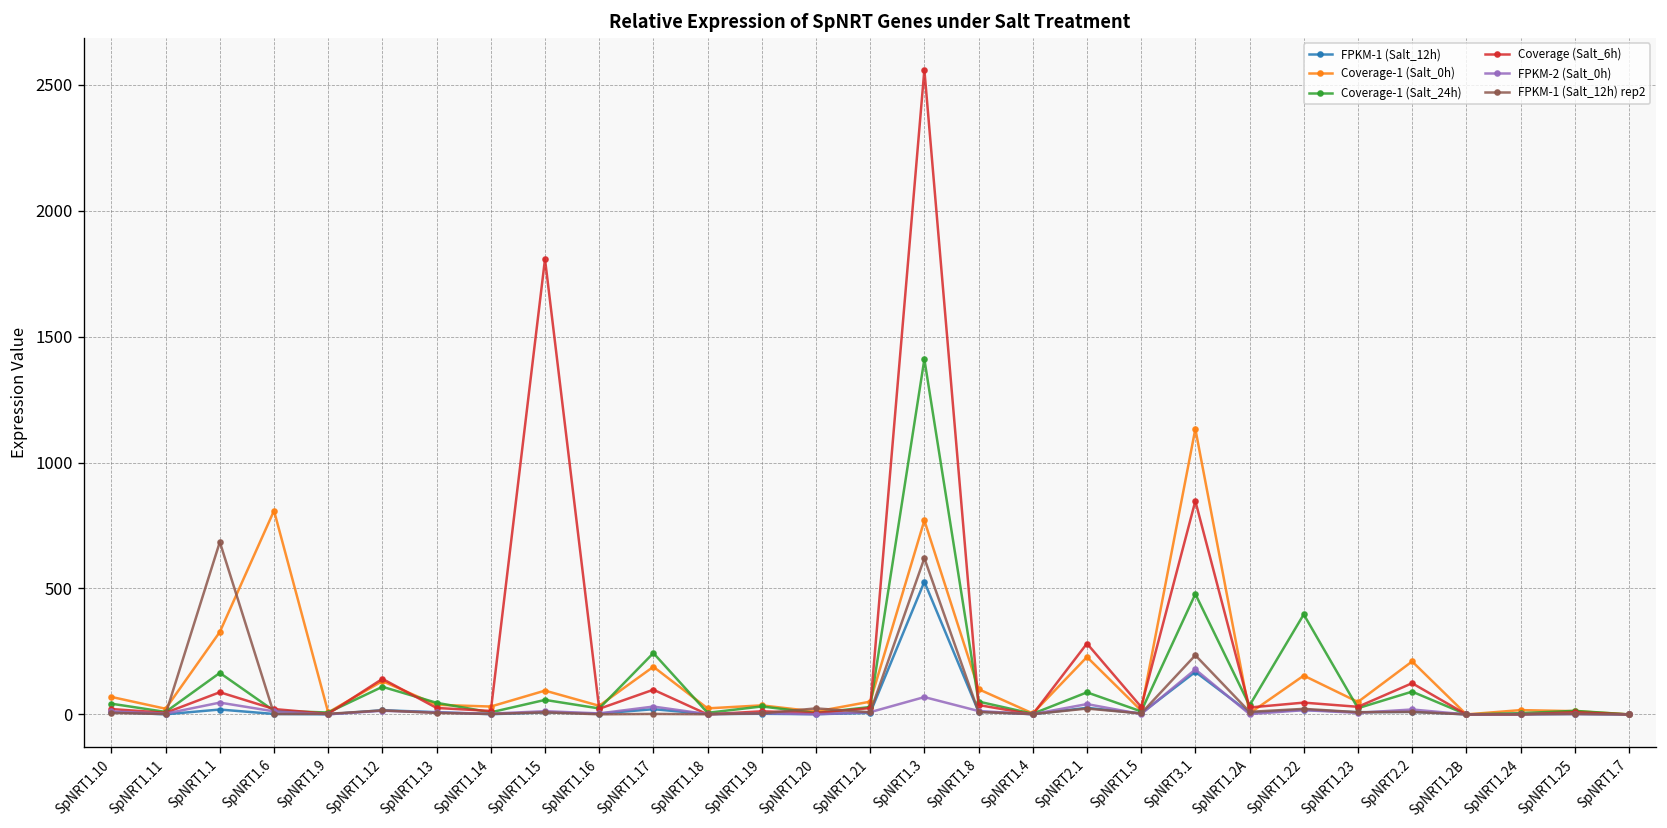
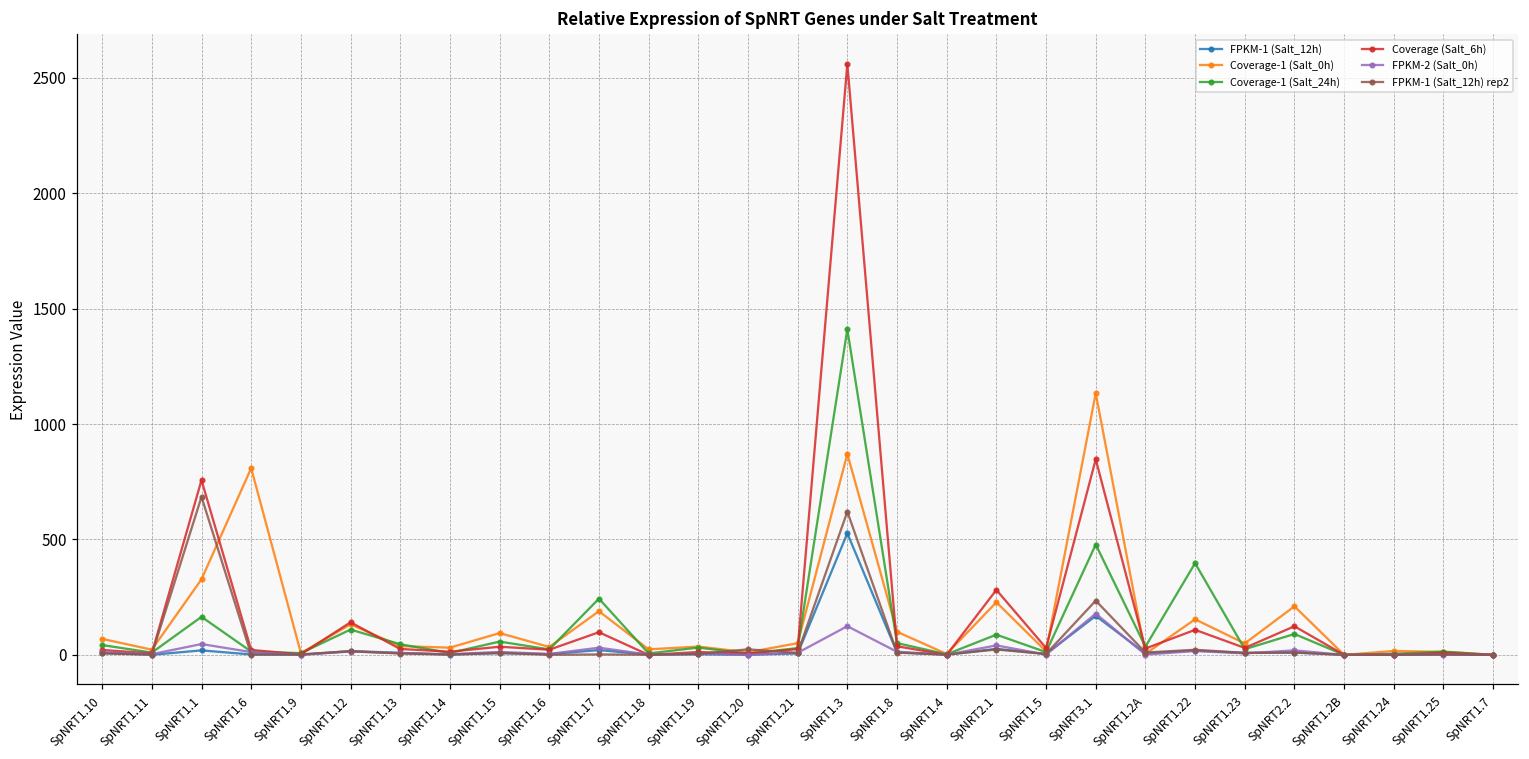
  {
    "FPKM-1 (Salt_12h)": {
      "SpNRT1.1": 20,
      "SpNRT1.3": 530
    },
    "Coverage-1 (Salt_0h)": {
      "SpNRT1.10": 70,
      "SpNRT1.11": 20,
      "SpNRT1.1": 330,
      "SpNRT1.6": 810,
      "SpNRT1.14": 30,
      "SpNRT1.15": 90,
      "SpNRT1.17": 190,
      "SpNRT1.18": 20,
      "SpNRT1.21": 50,
-     "SpNRT1.3": 770,
+     "SpNRT1.3": 870,
      "SpNRT1.8": 100,
      "SpNRT2.1": 230,
      "SpNRT3.1": 1130,
      "SpNRT1.22": 150,
      "SpNRT1.23": 50,
      "SpNRT2.2": 210
    },
    "Coverage-1 (Salt_24h)": {
      "SpNRT1.10": 40,
      "SpNRT1.1": 160,
      "SpNRT1.12": 110,
      "SpNRT1.15": 60,
      "SpNRT1.17": 240,
      "SpNRT1.3": 1410,
      "SpNRT1.8": 50,
      "SpNRT2.1": 90,
      "SpNRT3.1": 480,
      "SpNRT1.22": 400,
      "SpNRT2.2": 90
    },
    "Coverage (Salt_6h)": {
-     "SpNRT1.1": 90,
+     "SpNRT1.1": 760,
      "SpNRT1.13": 30,
-     "SpNRT1.15": 1810,
+     "SpNRT1.15": 40,
      "SpNRT1.17": 100,
      "SpNRT1.3": 2560,
      "SpNRT1.8": 40,
      "SpNRT2.1": 280,
      "SpNRT1.5": 30,
      "SpNRT3.1": 850,
-     "SpNRT1.22": 50,
+     "SpNRT1.22": 110,
      "SpNRT2.2": 120
    },
    "FPKM-2 (Salt_0h)": {
      "SpNRT1.1": 50,
-     "SpNRT1.3": 70,
+     "SpNRT1.3": 120,
      "SpNRT2.1": 40
    },
    "FPKM-1 (Salt_12h) rep2": {
      "SpNRT1.1": 680,
      "SpNRT1.17": 0,
      "SpNRT1.20": 20,
      "SpNRT1.3": 620,
      "SpNRT3.1": 230
    }
  }
